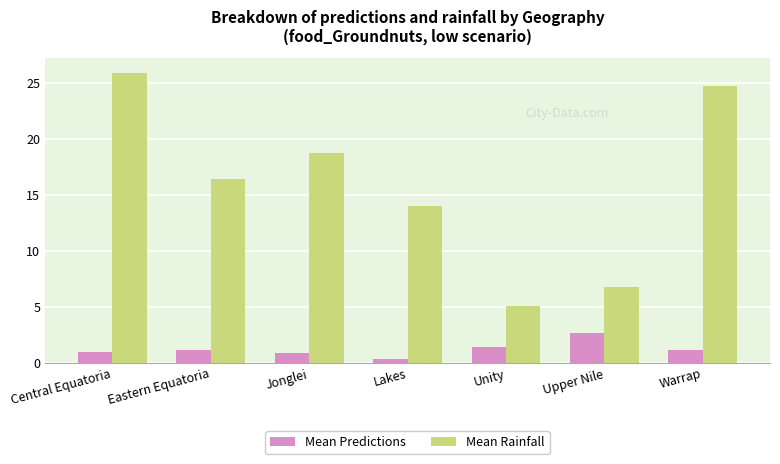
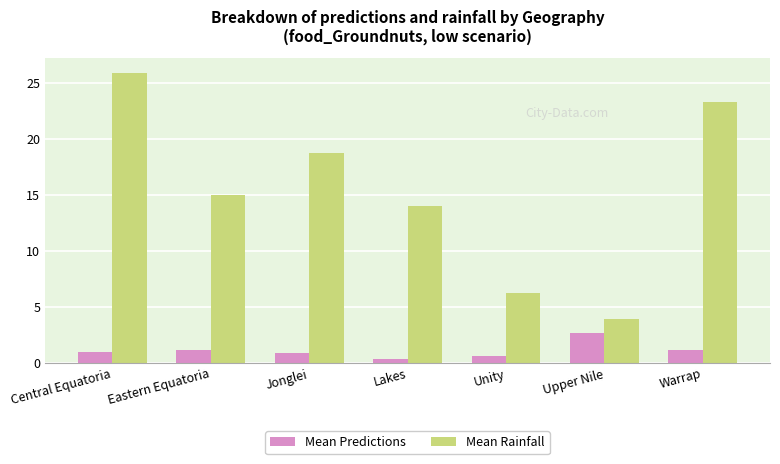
  {
    "Mean Predictions": {
      "Central Equatoria": 1.0,
      "Eastern Equatoria": 1.1,
      "Jonglei": 0.9,
      "Lakes": 0.4,
-     "Unity": 1.4,
+     "Unity": 0.6,
      "Upper Nile": 2.7,
      "Warrap": 1.2
    },
    "Mean Rainfall": {
      "Central Equatoria": 25.9,
-     "Eastern Equatoria": 16.4,
+     "Eastern Equatoria": 15.0,
      "Jonglei": 18.7,
      "Lakes": 13.9,
-     "Unity": 5.1,
-     "Upper Nile": 6.7,
-     "Warrap": 24.7
+     "Unity": 6.2,
+     "Upper Nile": 3.9,
+     "Warrap": 23.3
    }
  }
